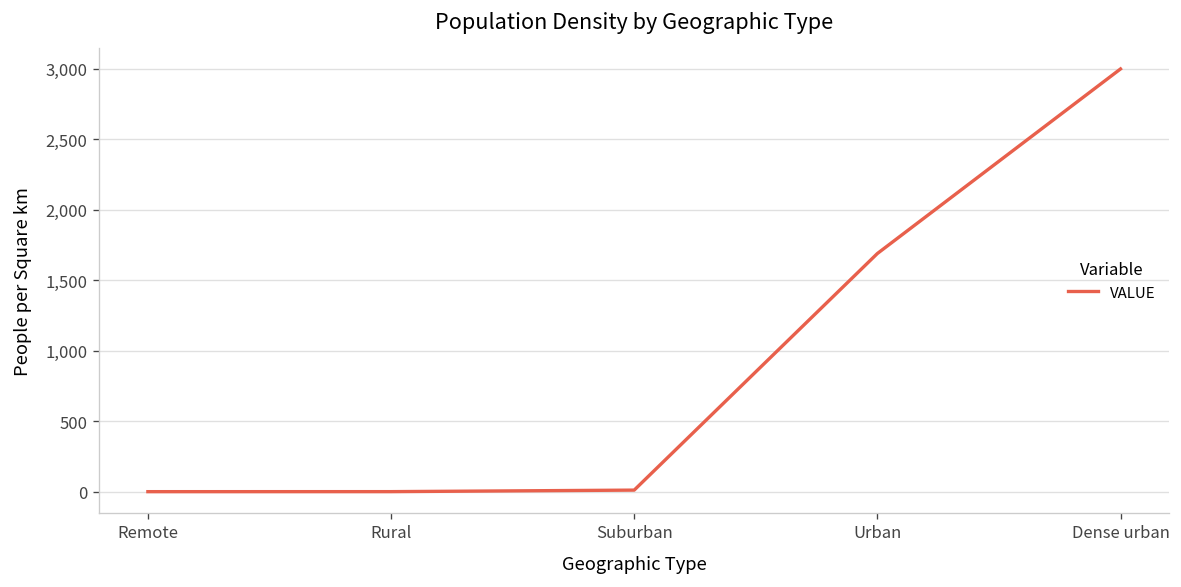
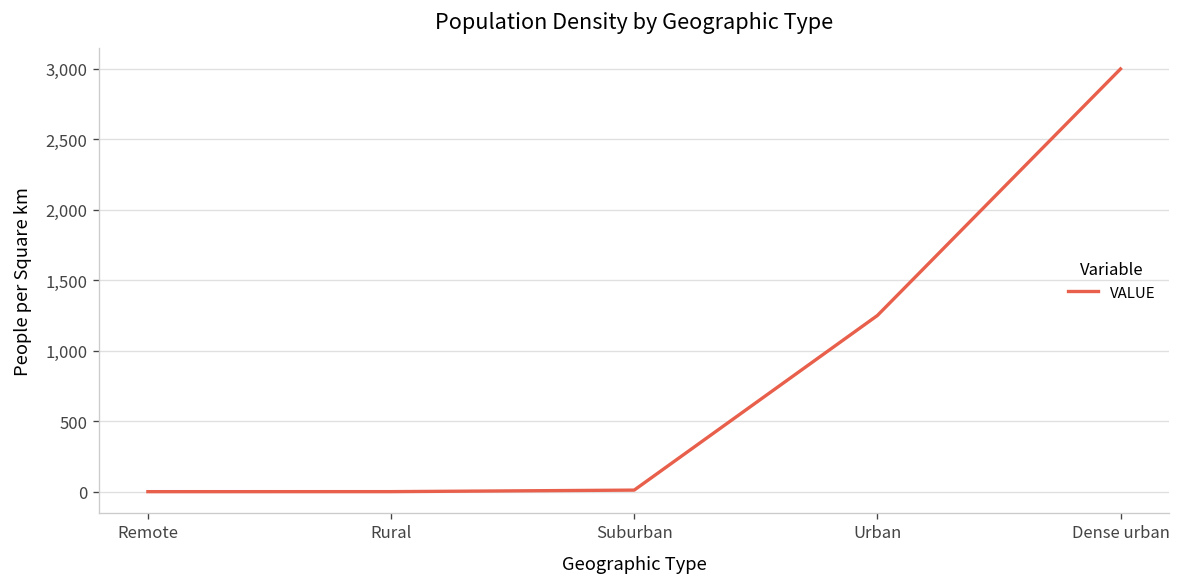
  {
    "Remote": "0",
    "Rural": "0",
    "Suburban": "10",
-   "Urban": "1,690",
+   "Urban": "1,250",
    "Dense urban": "3,000"
  }
